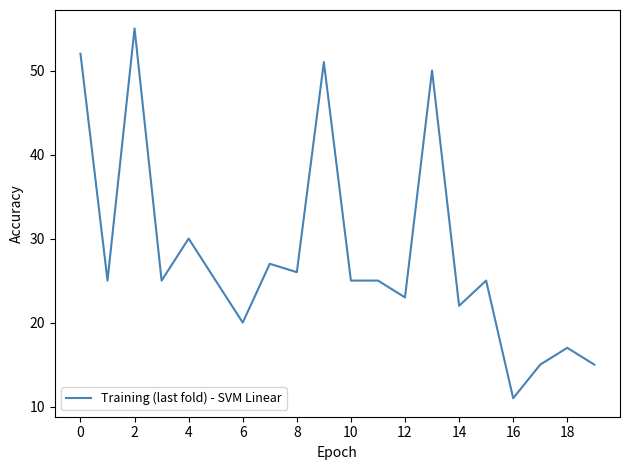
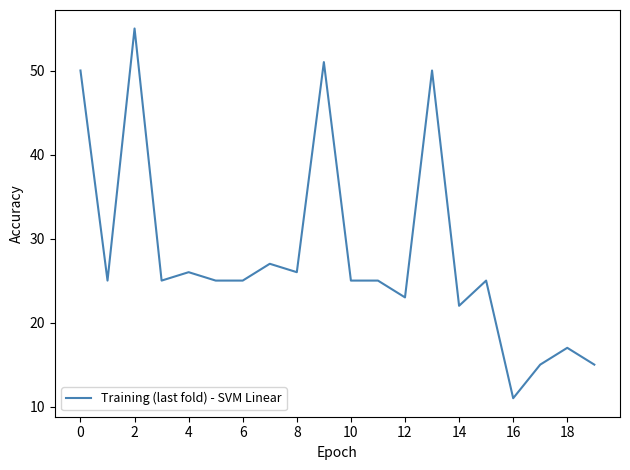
  {
-   "0": 52,
+   "0": 50,
    "2": 55,
-   "4": 30,
-   "6": 20,
+   "4": 26,
+   "6": 25,
    "8": 26,
    "10": 25,
    "12": 23,
    "14": 22,
    "16": 11,
    "18": 17
  }
